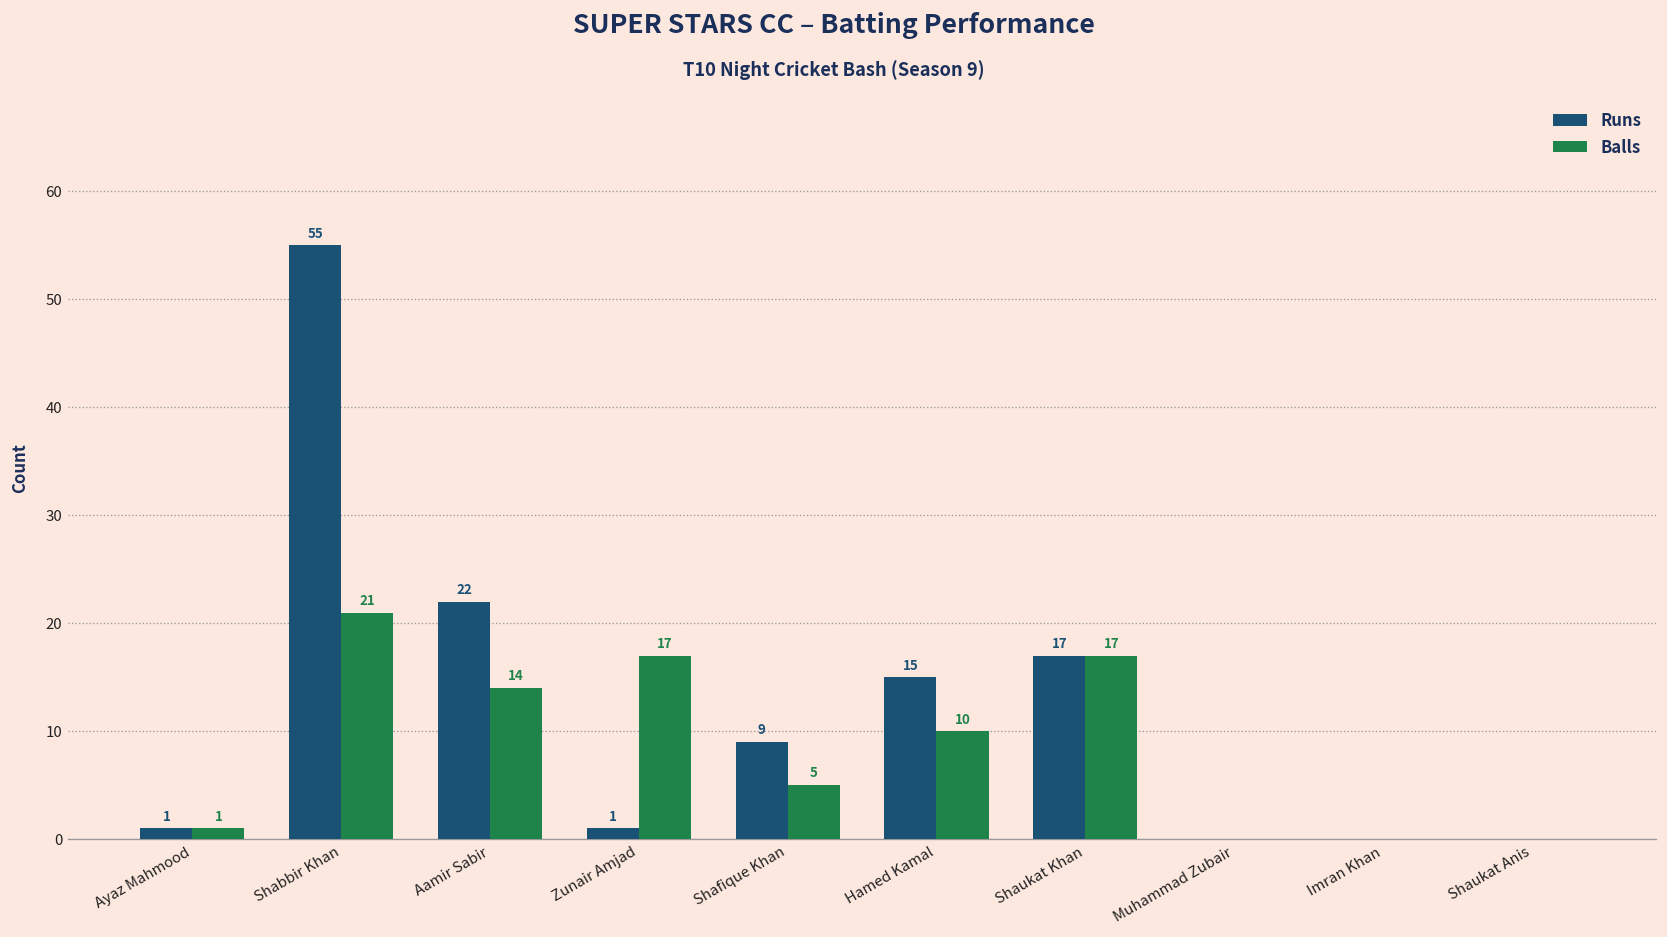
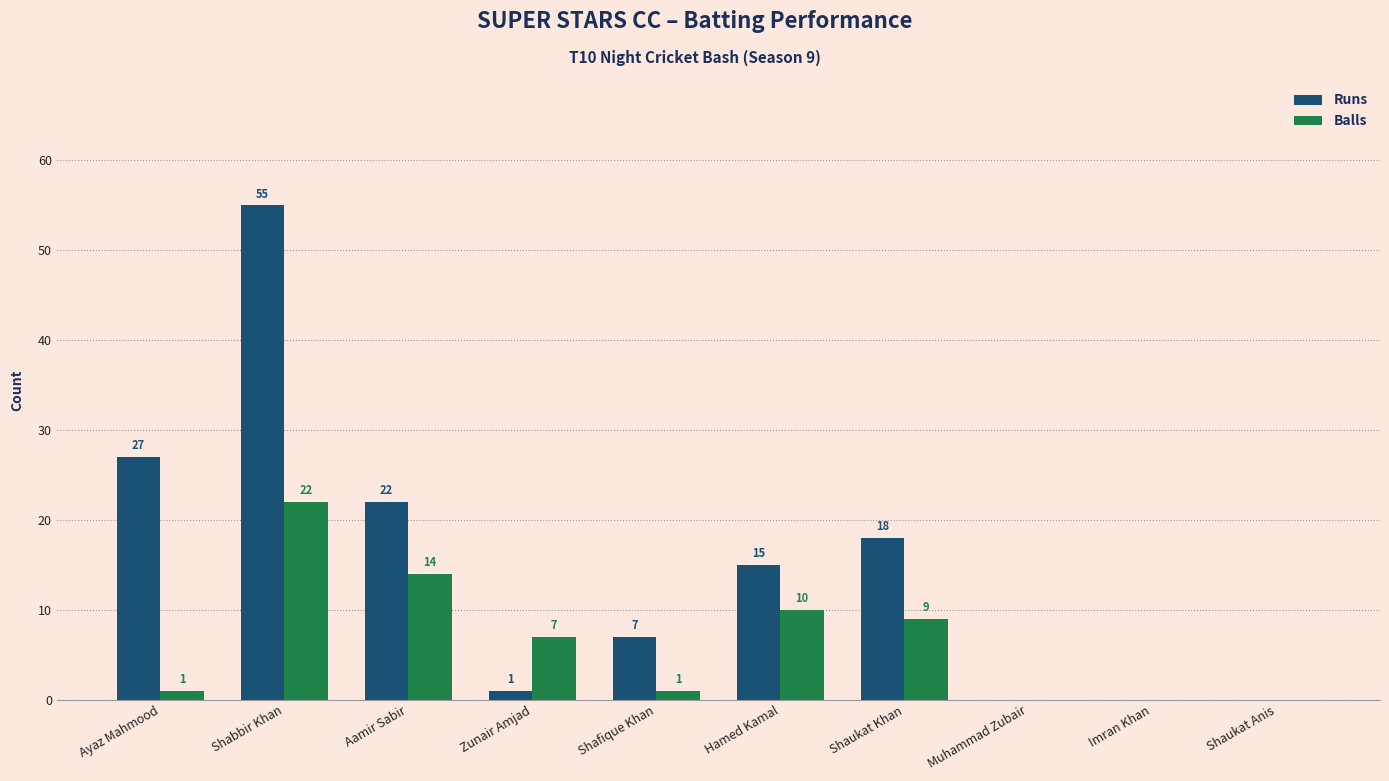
  {
    "Runs": {
-     "Ayaz Mahmood": 1,
+     "Ayaz Mahmood": 27,
      "Shabbir Khan": 55,
      "Aamir Sabir": 22,
      "Zunair Amjad": 1,
-     "Shafique Khan": 9,
+     "Shafique Khan": 7,
      "Hamed Kamal": 15,
-     "Shaukat Khan": 17
+     "Shaukat Khan": 18
    },
    "Balls": {
      "Ayaz Mahmood": 1,
-     "Shabbir Khan": 21,
+     "Shabbir Khan": 22,
      "Aamir Sabir": 14,
-     "Zunair Amjad": 17,
-     "Shafique Khan": 5,
+     "Zunair Amjad": 7,
+     "Shafique Khan": 1,
      "Hamed Kamal": 10,
-     "Shaukat Khan": 17
+     "Shaukat Khan": 9
    }
  }
